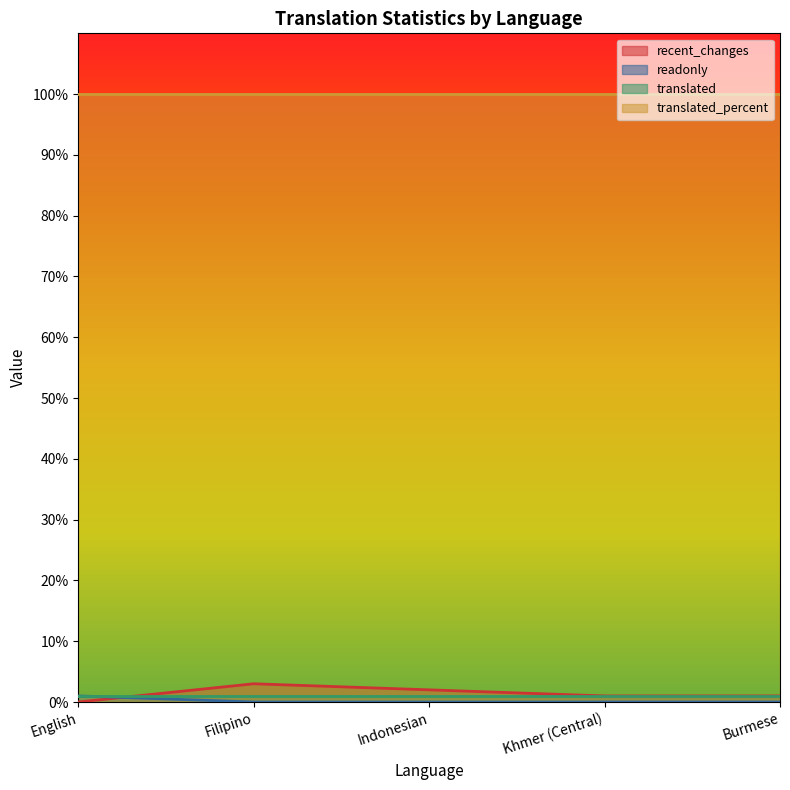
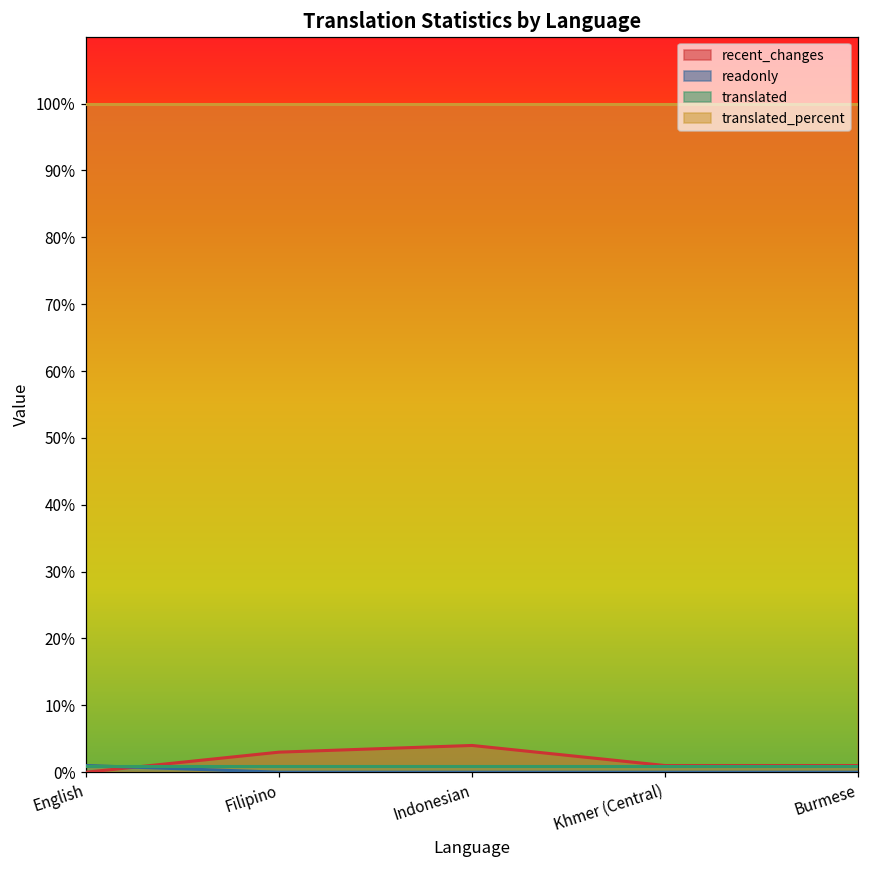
  {
    "recent_changes": {
      "English": "0%",
      "Filipino": "3%",
-     "Indonesian": "2%"
+     "Indonesian": "4%"
    },
    "translated_percent": {
      "English": "100%",
      "Filipino": "100%",
      "Indonesian": "100%",
      "Khmer (Central)": "100%",
      "Burmese": "100%"
    }
  }
